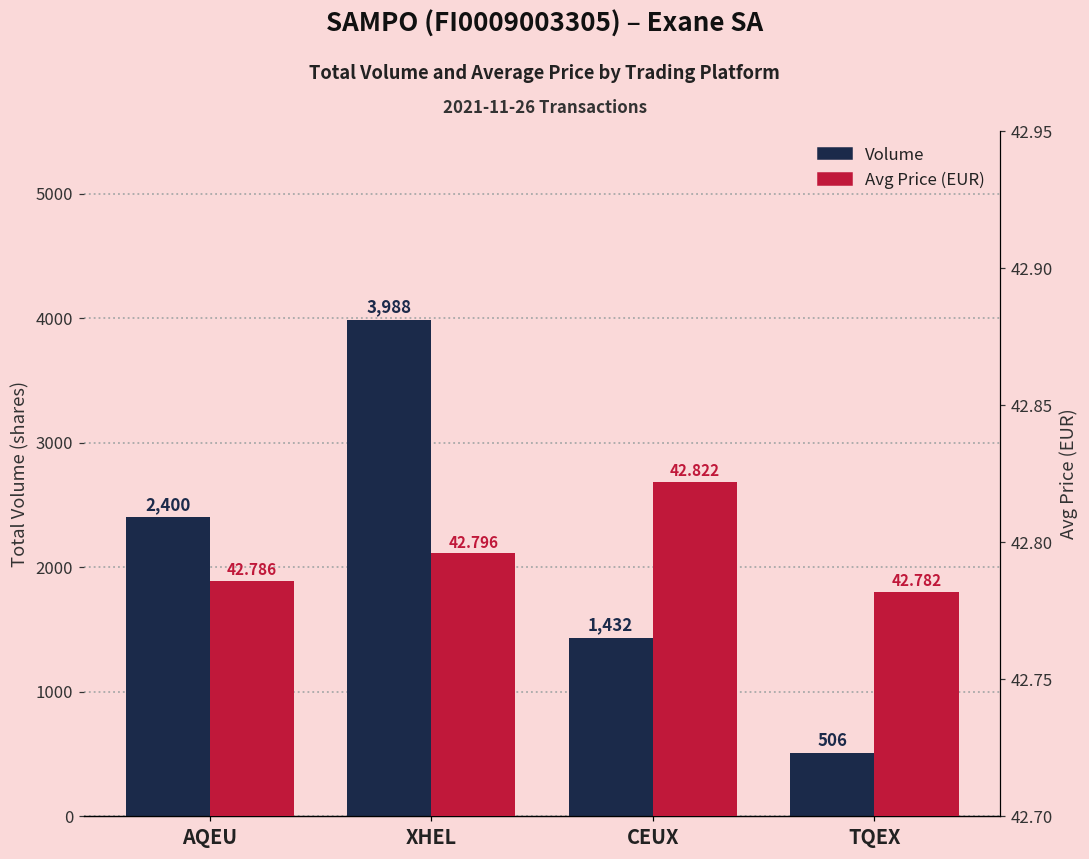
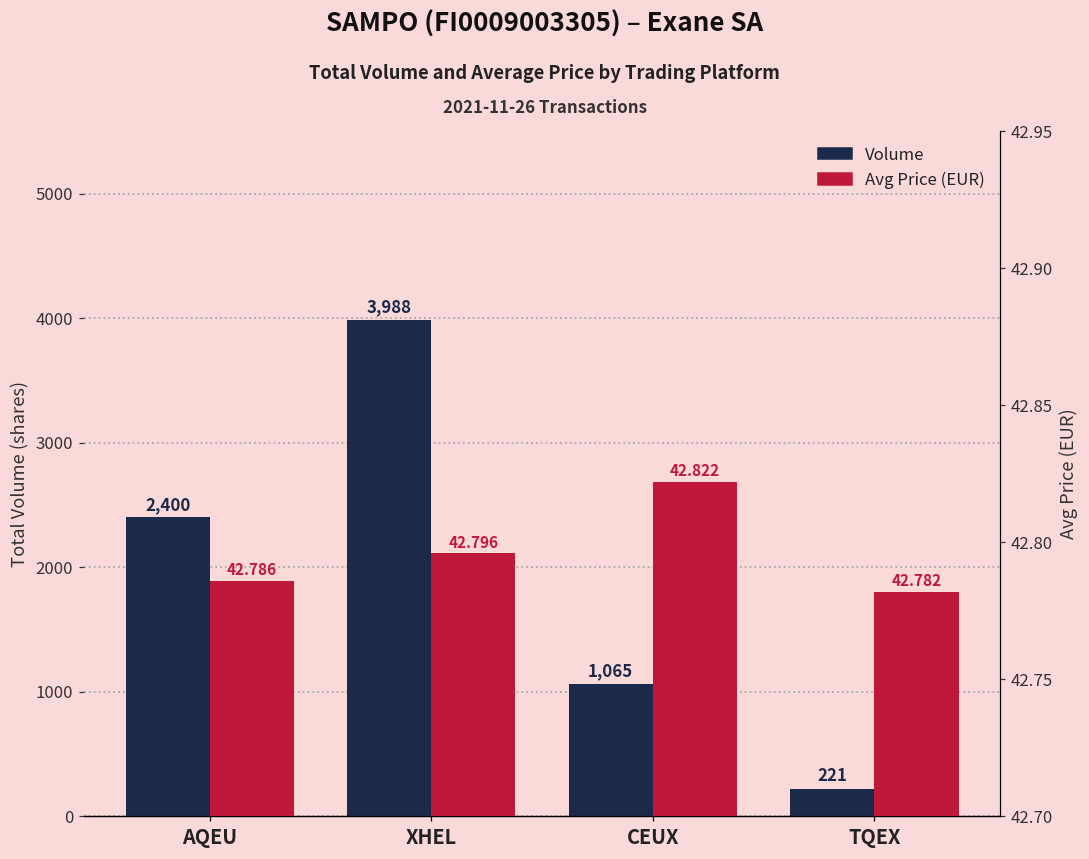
  {
    "Volume": {
      "AQEU": "2,400",
      "XHEL": "3,988",
-     "CEUX": "1,432",
-     "TQEX": "506"
+     "CEUX": "1,065",
+     "TQEX": "221"
    },
    "Avg Price (EUR)": {
      "AQEU": "42.786",
      "XHEL": "42.796",
      "CEUX": "42.822",
      "TQEX": "42.782"
    }
  }
